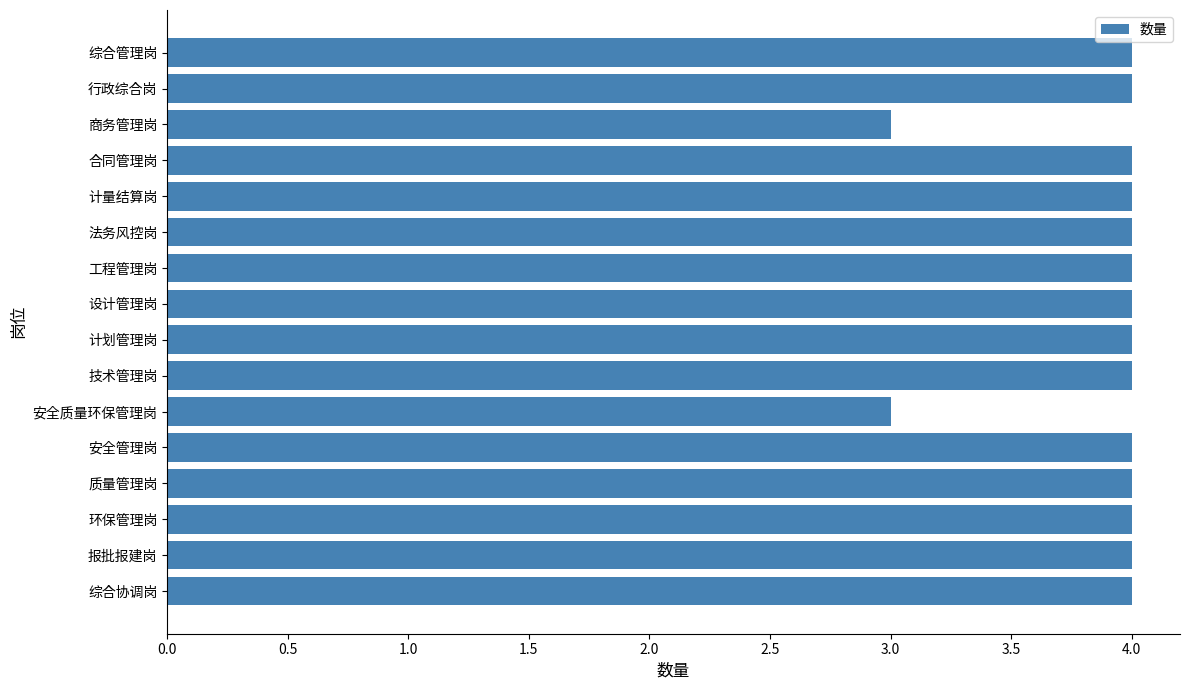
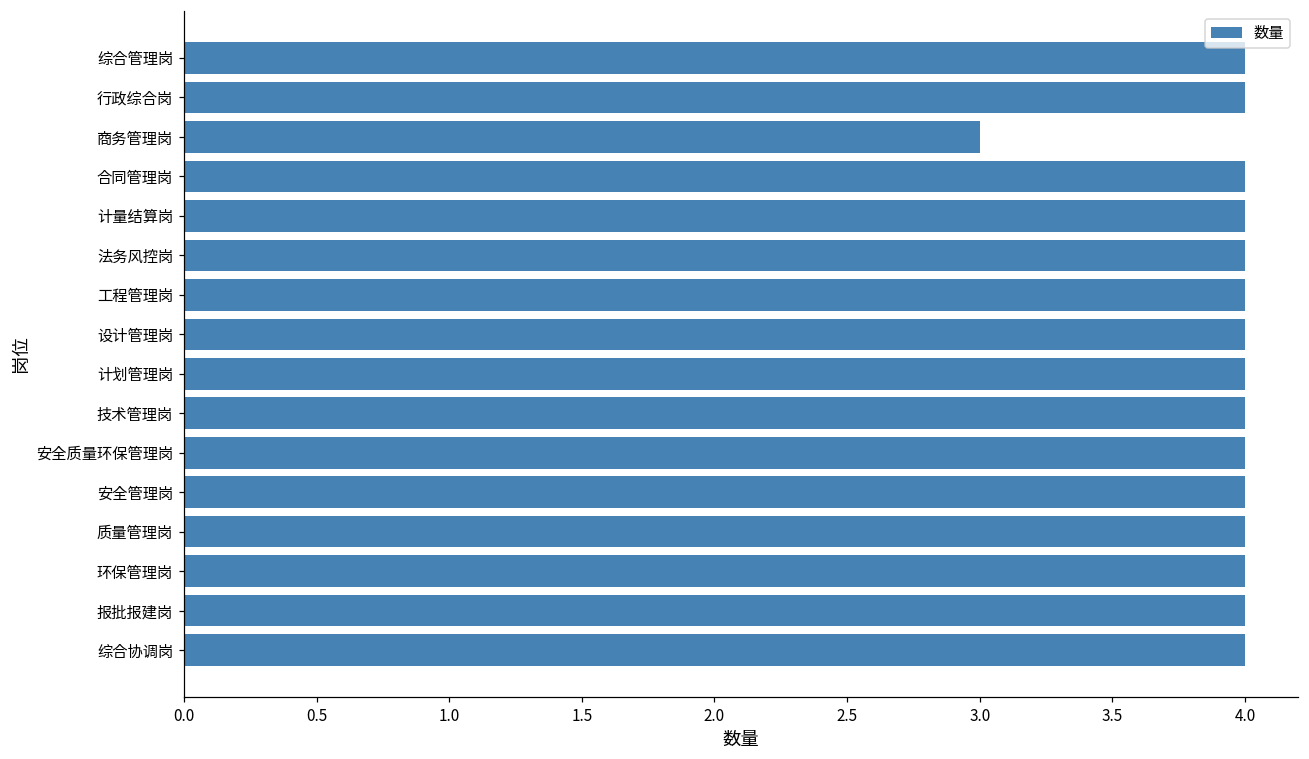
  {
    "综合管理岗": 4,
    "行政综合岗": 4,
    "商务管理岗": 3,
    "合同管理岗": 4,
    "计量结算岗": 4,
    "法务风控岗": 4,
    "工程管理岗": 4,
    "设计管理岗": 4,
    "计划管理岗": 4,
    "技术管理岗": 4,
-   "安全质量环保管理岗": 3,
+   "安全质量环保管理岗": 4,
    "安全管理岗": 4,
    "质量管理岗": 4,
    "环保管理岗": 4,
    "报批报建岗": 4,
    "综合协调岗": 4
  }
